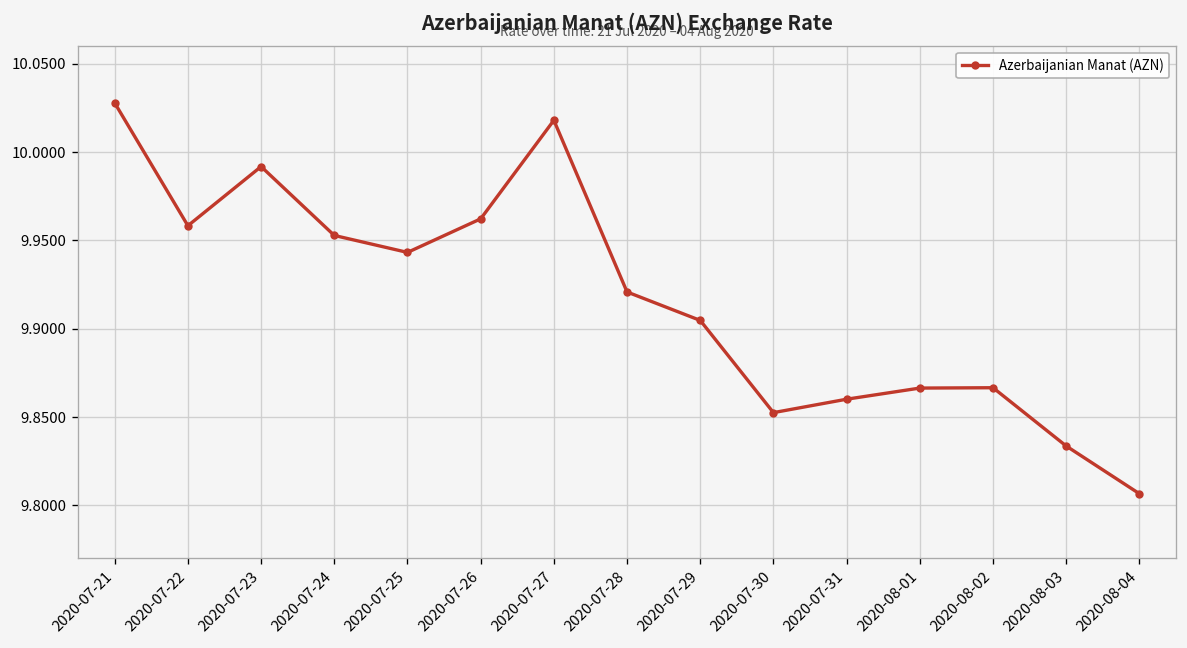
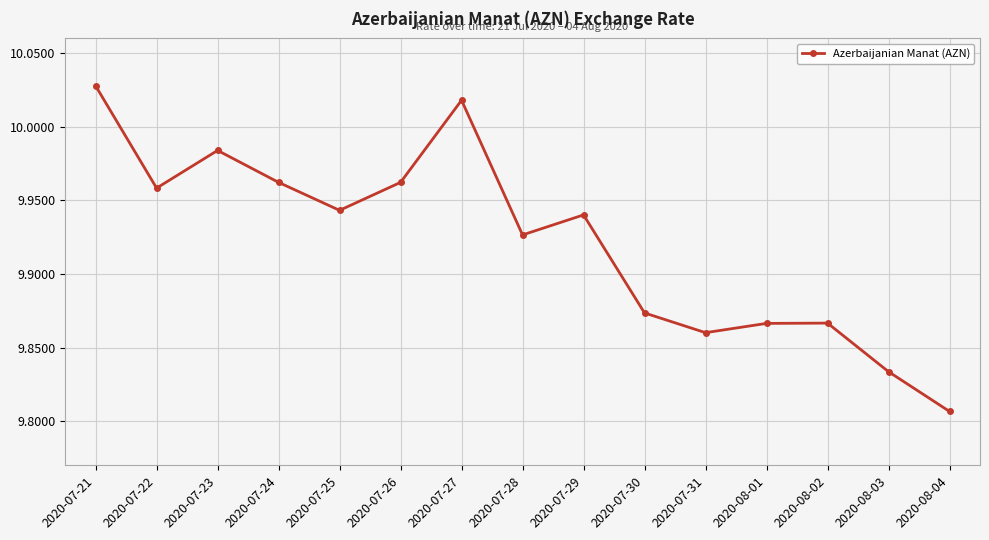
  {
    "2020-07-21": 10.028,
    "2020-07-22": 9.958,
-   "2020-07-23": 9.992,
-   "2020-07-24": 9.953,
+   "2020-07-23": 9.984,
+   "2020-07-24": 9.962,
    "2020-07-25": 9.943,
    "2020-07-26": 9.962,
    "2020-07-27": 10.018,
-   "2020-07-28": 9.921,
-   "2020-07-29": 9.905,
-   "2020-07-30": 9.853,
+   "2020-07-28": 9.927,
+   "2020-07-29": 9.940,
+   "2020-07-30": 9.874,
    "2020-07-31": 9.860,
    "2020-08-01": 9.866,
    "2020-08-02": 9.867,
    "2020-08-03": 9.834,
    "2020-08-04": 9.807
  }
